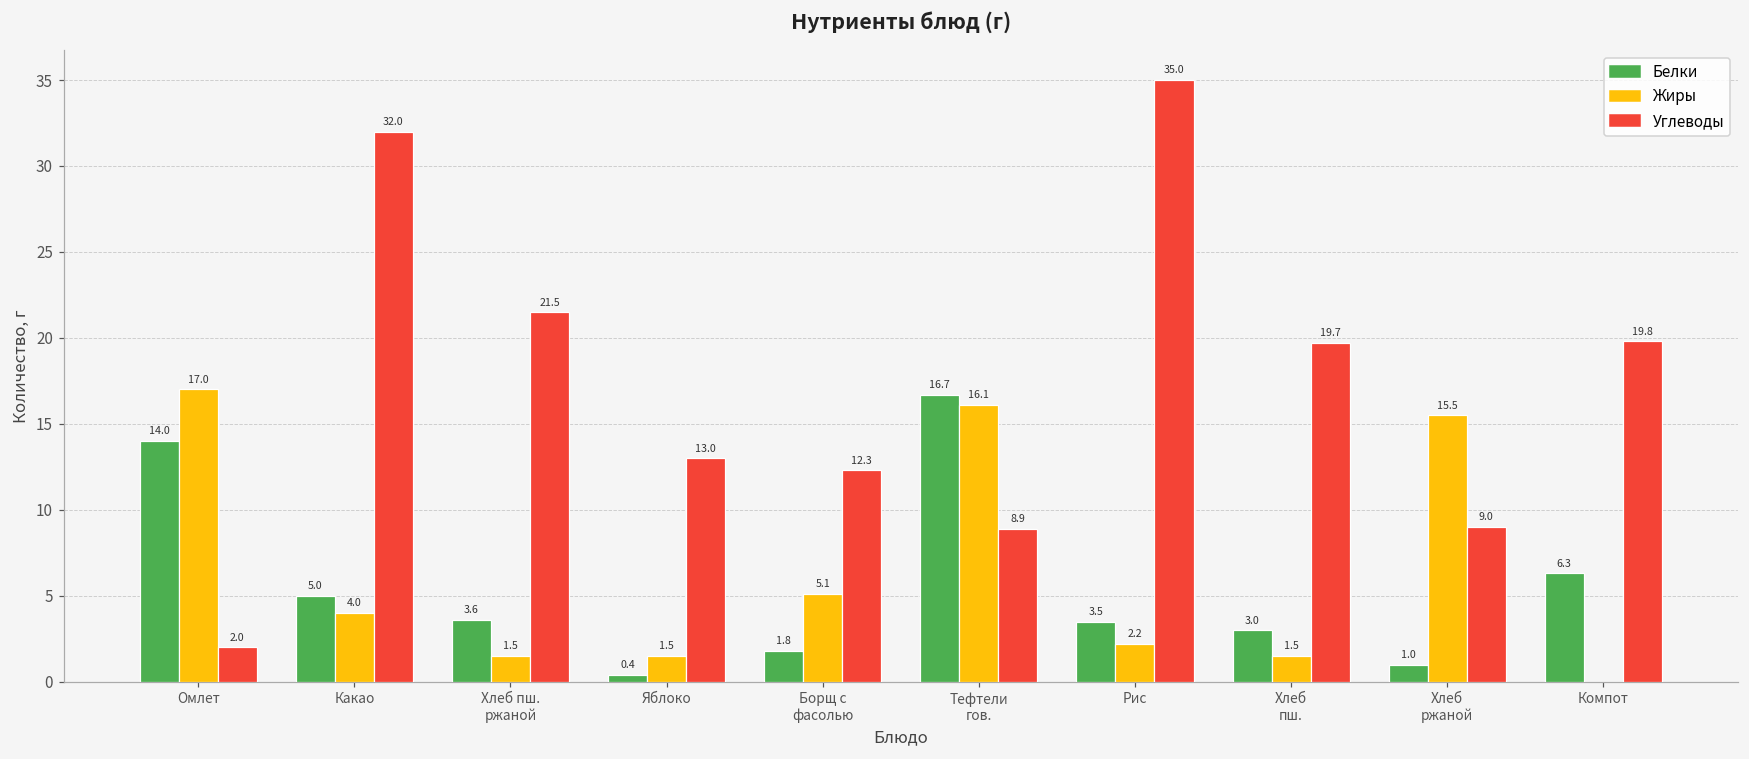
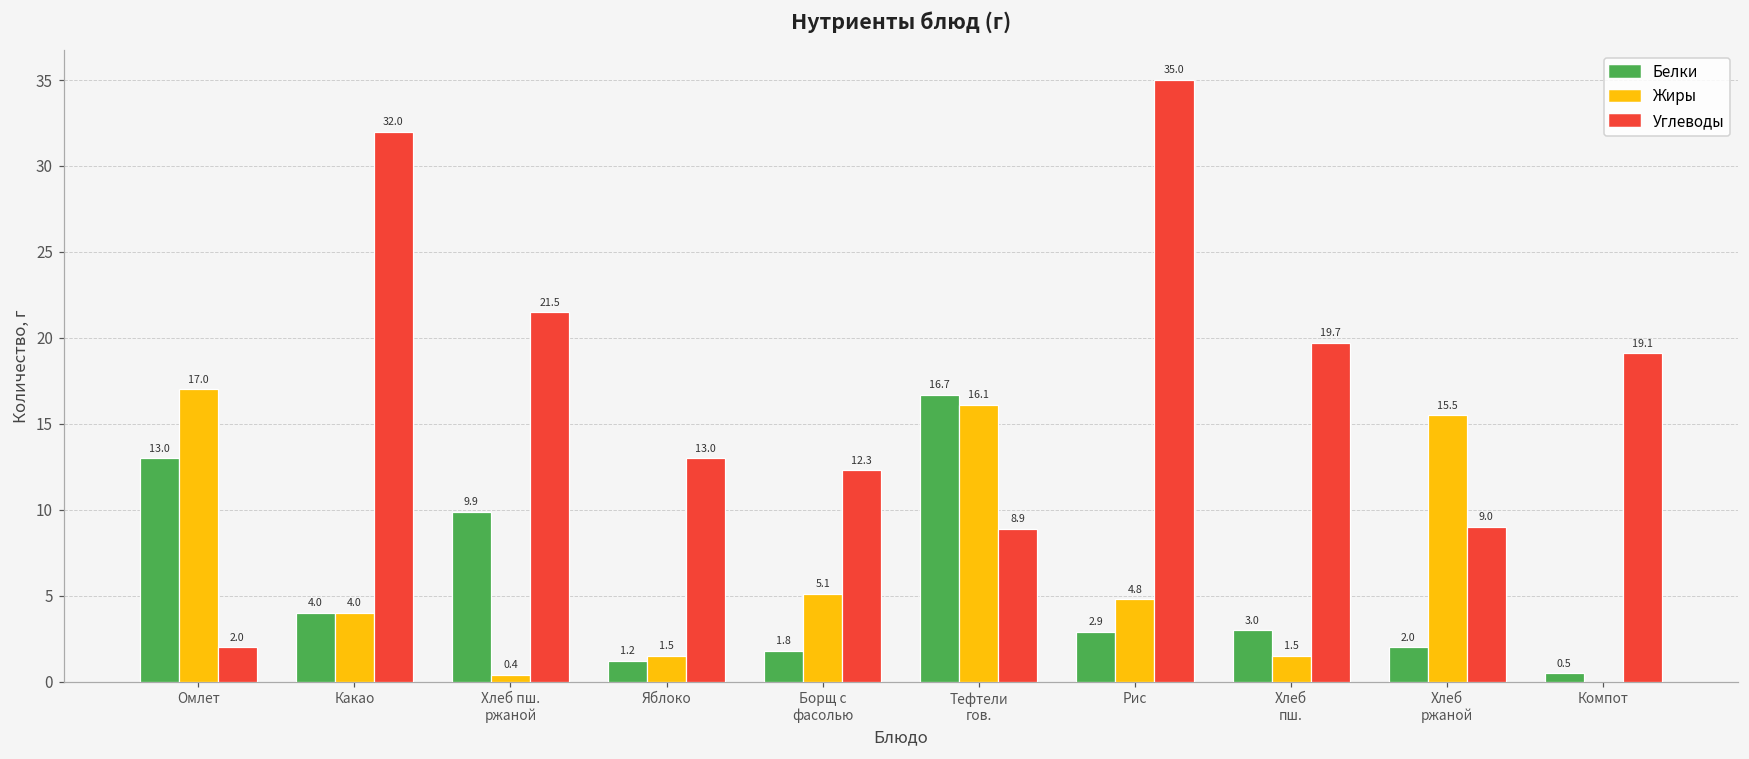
  {
    "Белки": {
-     "Омлет": 14.0,
-     "Какао": 5.0,
-     "Хлеб пш. ржаной": 3.6,
-     "Яблоко": 0.4,
+     "Омлет": 13.0,
+     "Какао": 4.0,
+     "Хлеб пш. ржаной": 9.9,
+     "Яблоко": 1.2,
      "Борщ с фасолью": 1.8,
      "Тефтели гов.": 16.7,
-     "Рис": 3.5,
+     "Рис": 2.9,
      "Хлеб пш.": 3.0,
-     "Хлеб ржаной": 1.0,
-     "Компот": 6.3
+     "Хлеб ржаной": 2.0,
+     "Компот": 0.5
    },
    "Жиры": {
      "Омлет": 17.0,
      "Какао": 4.0,
-     "Хлеб пш. ржаной": 1.5,
+     "Хлеб пш. ржаной": 0.4,
      "Яблоко": 1.5,
      "Борщ с фасолью": 5.1,
      "Тефтели гов.": 16.1,
-     "Рис": 2.2,
+     "Рис": 4.8,
      "Хлеб пш.": 1.5,
      "Хлеб ржаной": 15.5
    },
    "Углеводы": {
      "Омлет": 2.0,
      "Какао": 32.0,
      "Хлеб пш. ржаной": 21.5,
      "Яблоко": 13.0,
      "Борщ с фасолью": 12.3,
      "Тефтели гов.": 8.9,
      "Рис": 35.0,
      "Хлеб пш.": 19.7,
      "Хлеб ржаной": 9.0,
-     "Компот": 19.8
+     "Компот": 19.1
    }
  }
